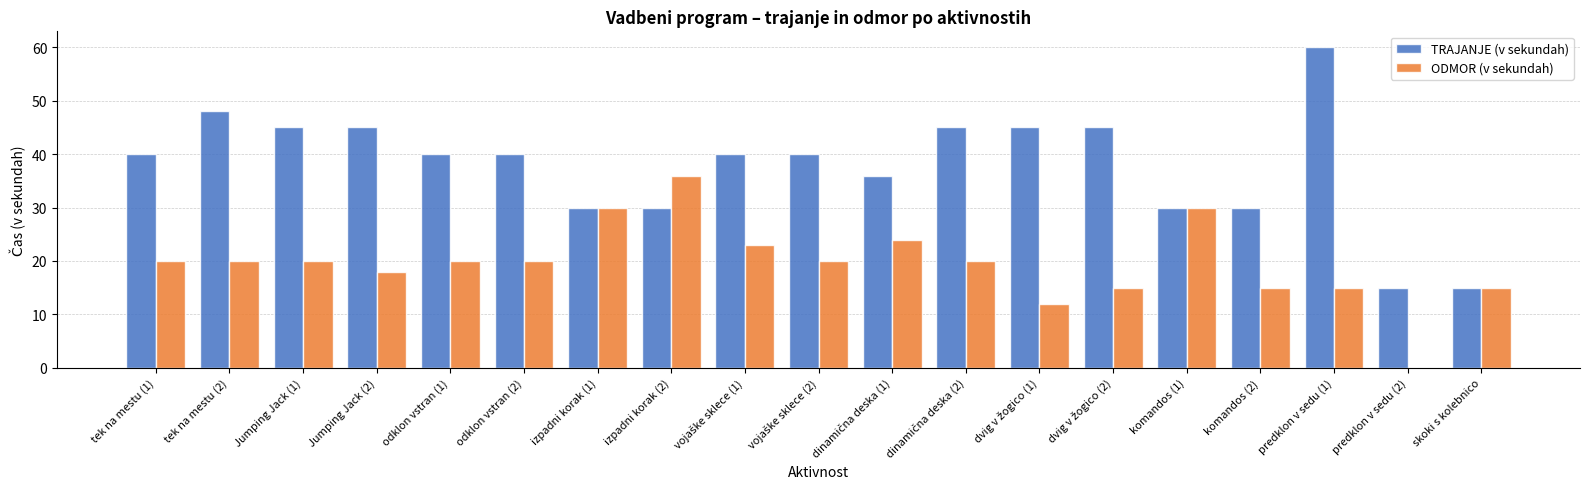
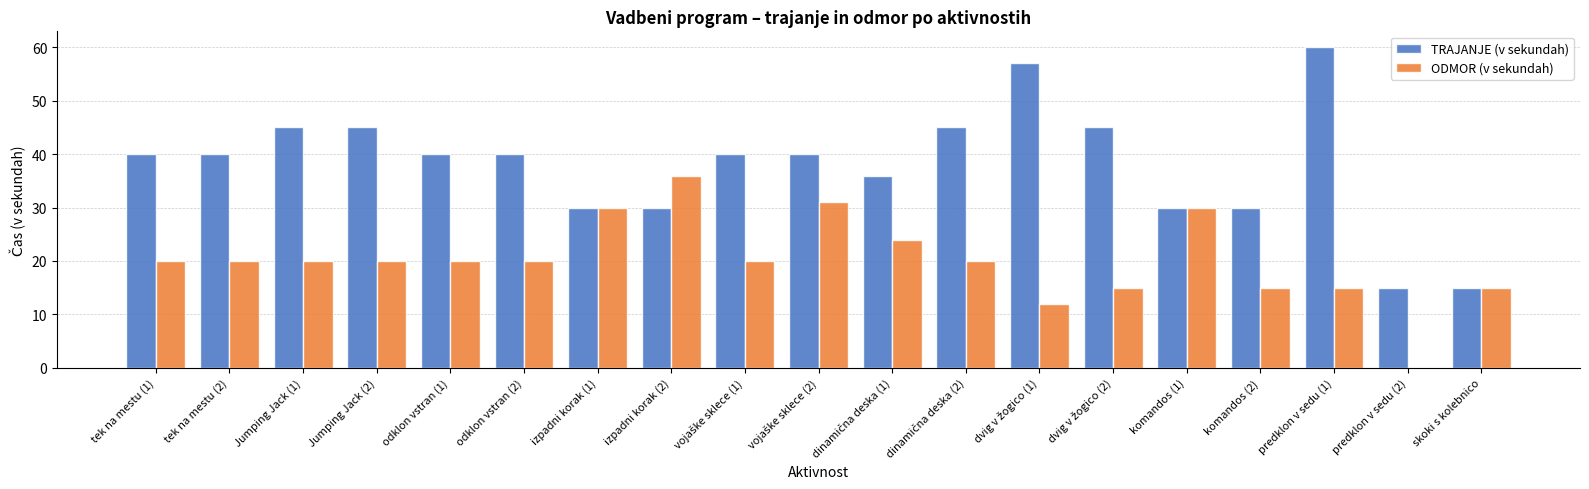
  {
    "TRAJANJE (v sekundah)": {
      "tek na mestu (1)": 40,
-     "tek na mestu (2)": 48,
+     "tek na mestu (2)": 40,
      "Jumping Jack (1)": 45,
      "Jumping Jack (2)": 45,
      "odklon vstran (1)": 40,
      "odklon vstran (2)": 40,
      "izpadni korak (1)": 30,
      "izpadni korak (2)": 30,
      "vojaške sklece (1)": 40,
      "vojaške sklece (2)": 40,
      "dinamična deska (1)": 36,
      "dinamična deska (2)": 45,
-     "dvig v žogico (1)": 45,
+     "dvig v žogico (1)": 57,
      "dvig v žogico (2)": 45,
      "komandos (1)": 30,
      "komandos (2)": 30,
      "predklon v sedu (1)": 60,
      "predklon v sedu (2)": 15,
      "skoki s kolebnico": 15
    },
    "ODMOR (v sekundah)": {
      "tek na mestu (1)": 20,
      "tek na mestu (2)": 20,
      "Jumping Jack (1)": 20,
-     "Jumping Jack (2)": 18,
+     "Jumping Jack (2)": 20,
      "odklon vstran (1)": 20,
      "odklon vstran (2)": 20,
      "izpadni korak (1)": 30,
      "izpadni korak (2)": 36,
-     "vojaške sklece (1)": 23,
-     "vojaške sklece (2)": 20,
+     "vojaške sklece (1)": 20,
+     "vojaške sklece (2)": 31,
      "dinamična deska (1)": 24,
      "dinamična deska (2)": 20,
      "dvig v žogico (1)": 12,
      "dvig v žogico (2)": 15,
      "komandos (1)": 30,
      "komandos (2)": 15,
      "predklon v sedu (1)": 15,
      "predklon v sedu (2)": 0,
      "skoki s kolebnico": 15
    }
  }
